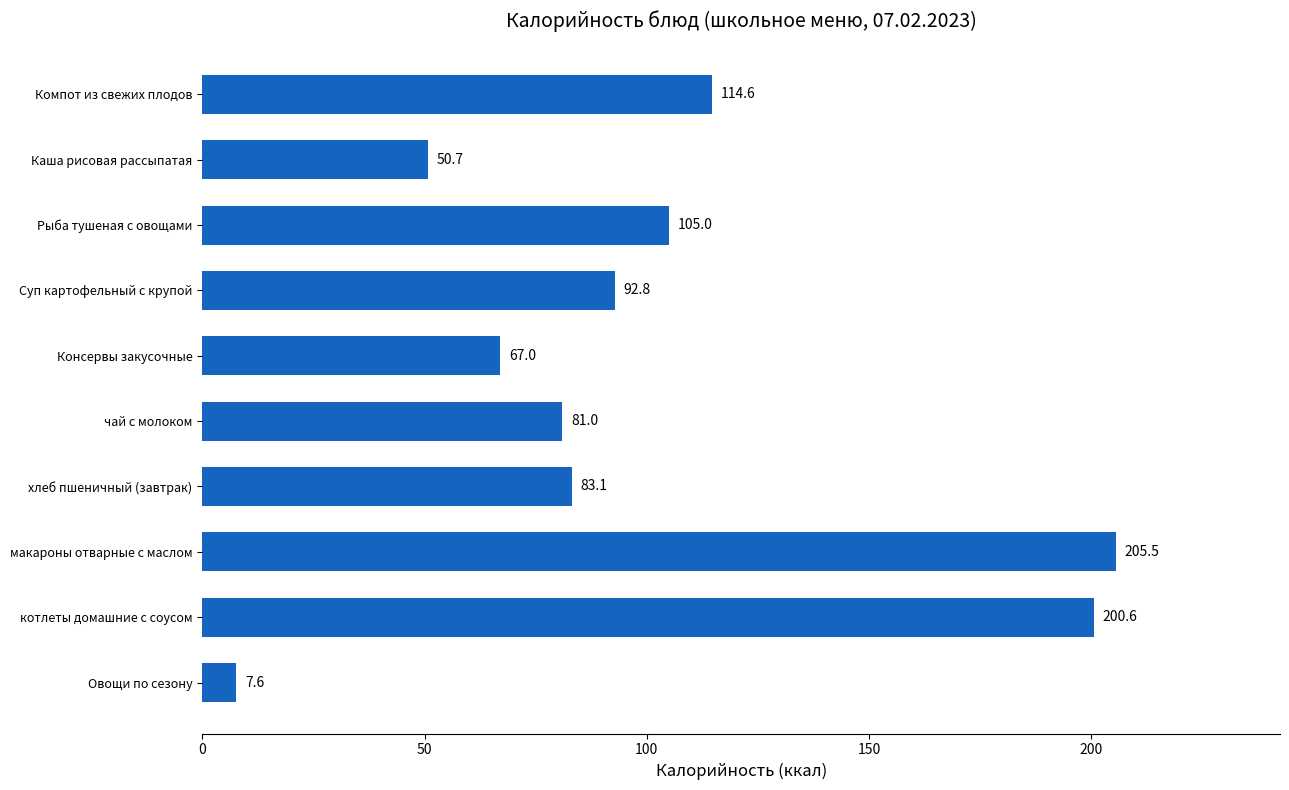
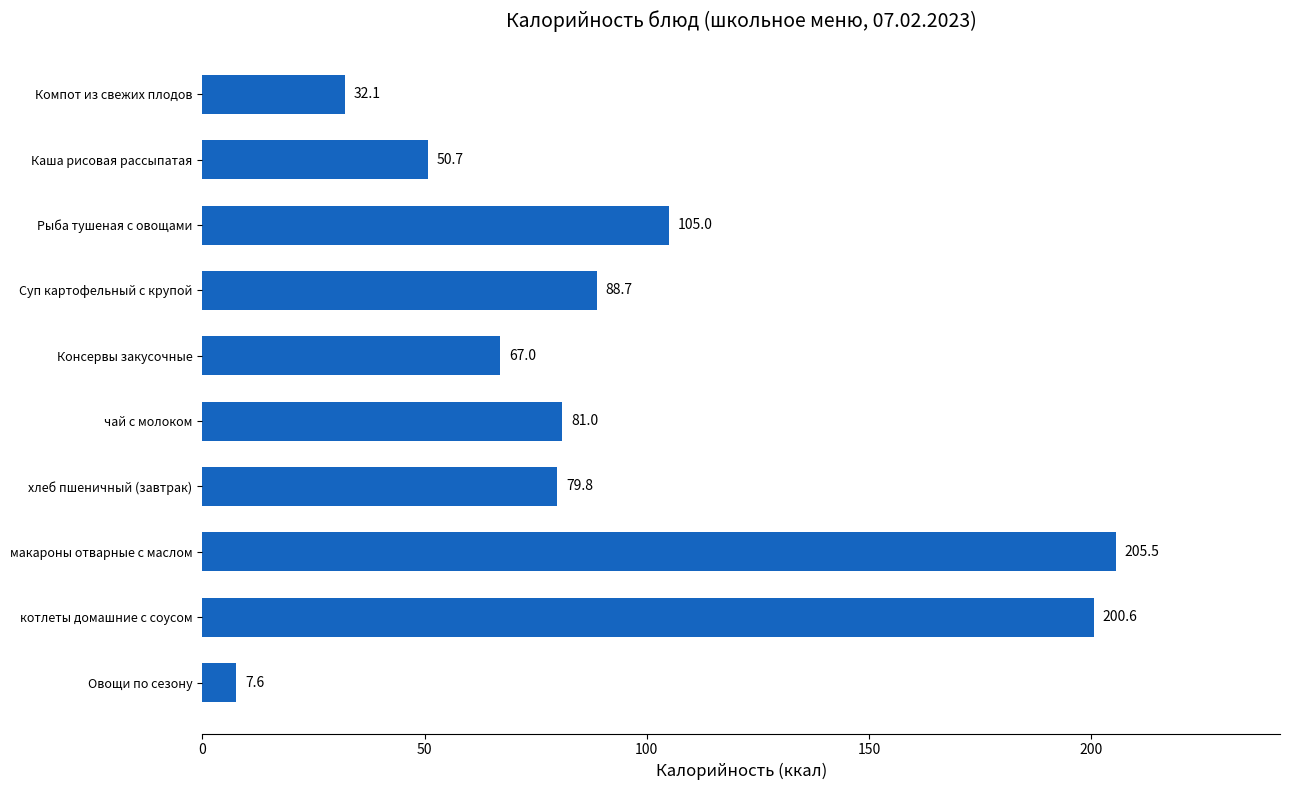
  {
-   "Компот из свежих плодов": 114.6,
+   "Компот из свежих плодов": 32.1,
    "Каша рисовая рассыпатая": 50.7,
    "Рыба тушеная с овощами": 105.0,
-   "Суп картофельный с крупой": 92.8,
+   "Суп картофельный с крупой": 88.7,
    "Консервы закусочные": 67.0,
    "чай с молоком": 81.0,
-   "хлеб пшеничный (завтрак)": 83.1,
+   "хлеб пшеничный (завтрак)": 79.8,
    "макароны отварные с маслом": 205.5,
    "котлеты домашние с соусом": 200.6,
    "Овощи по сезону": 7.6
  }
